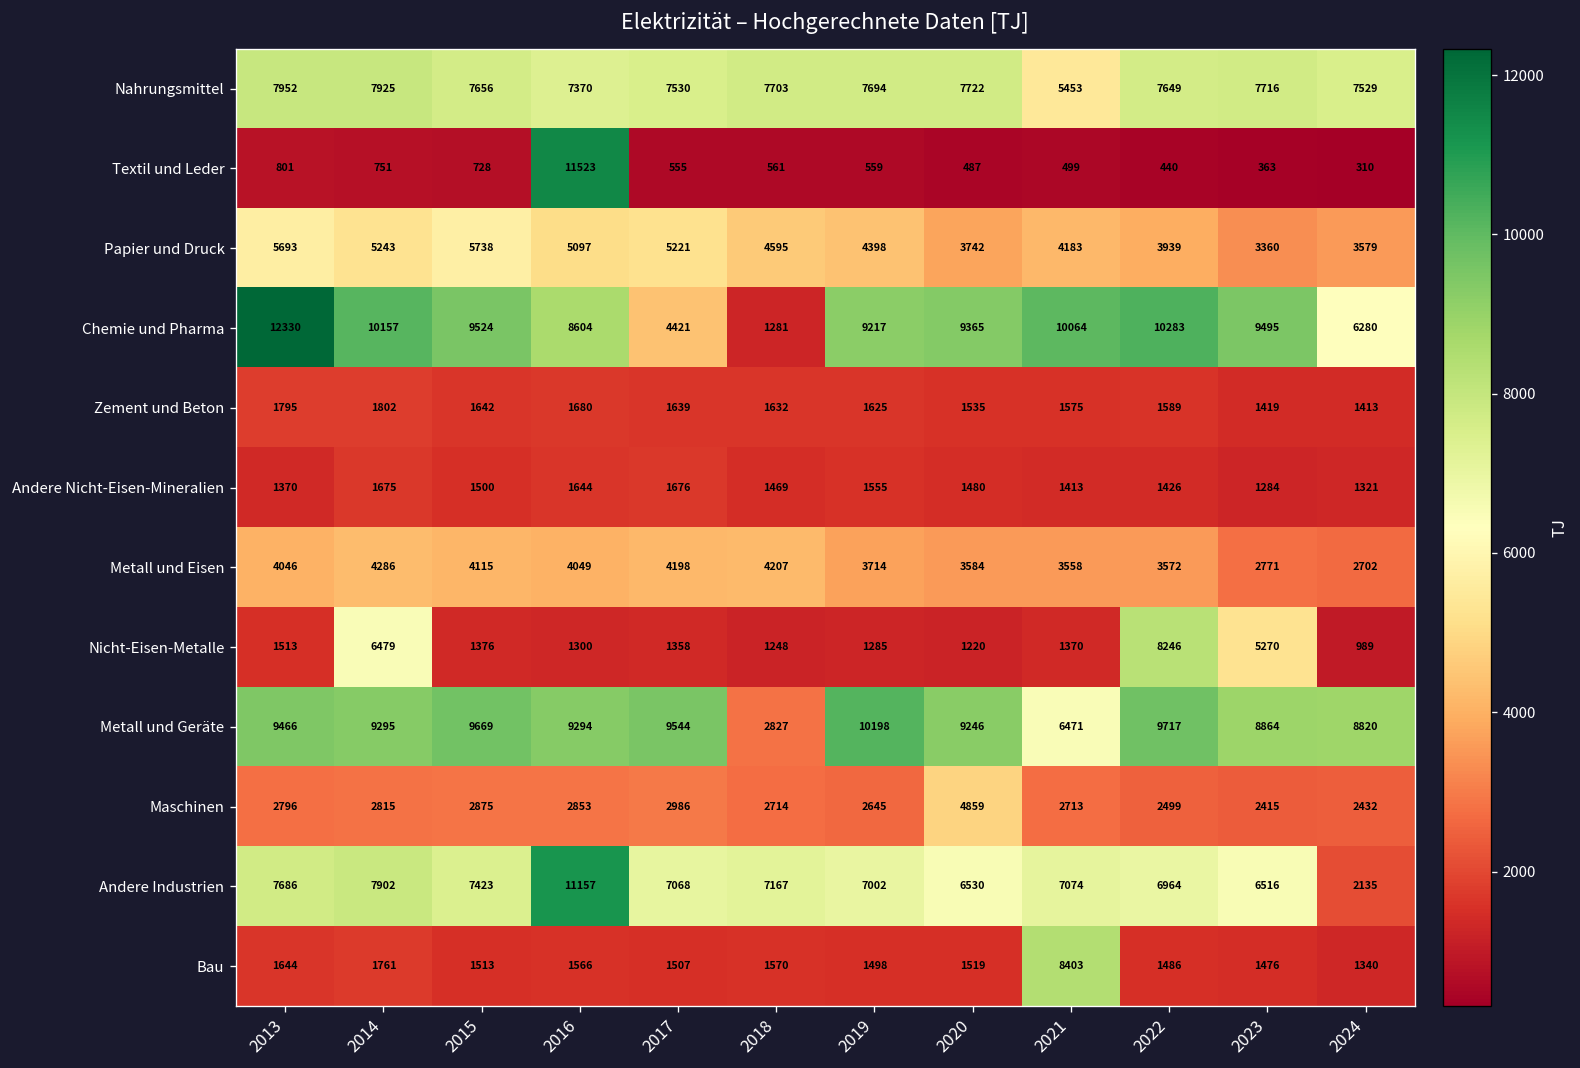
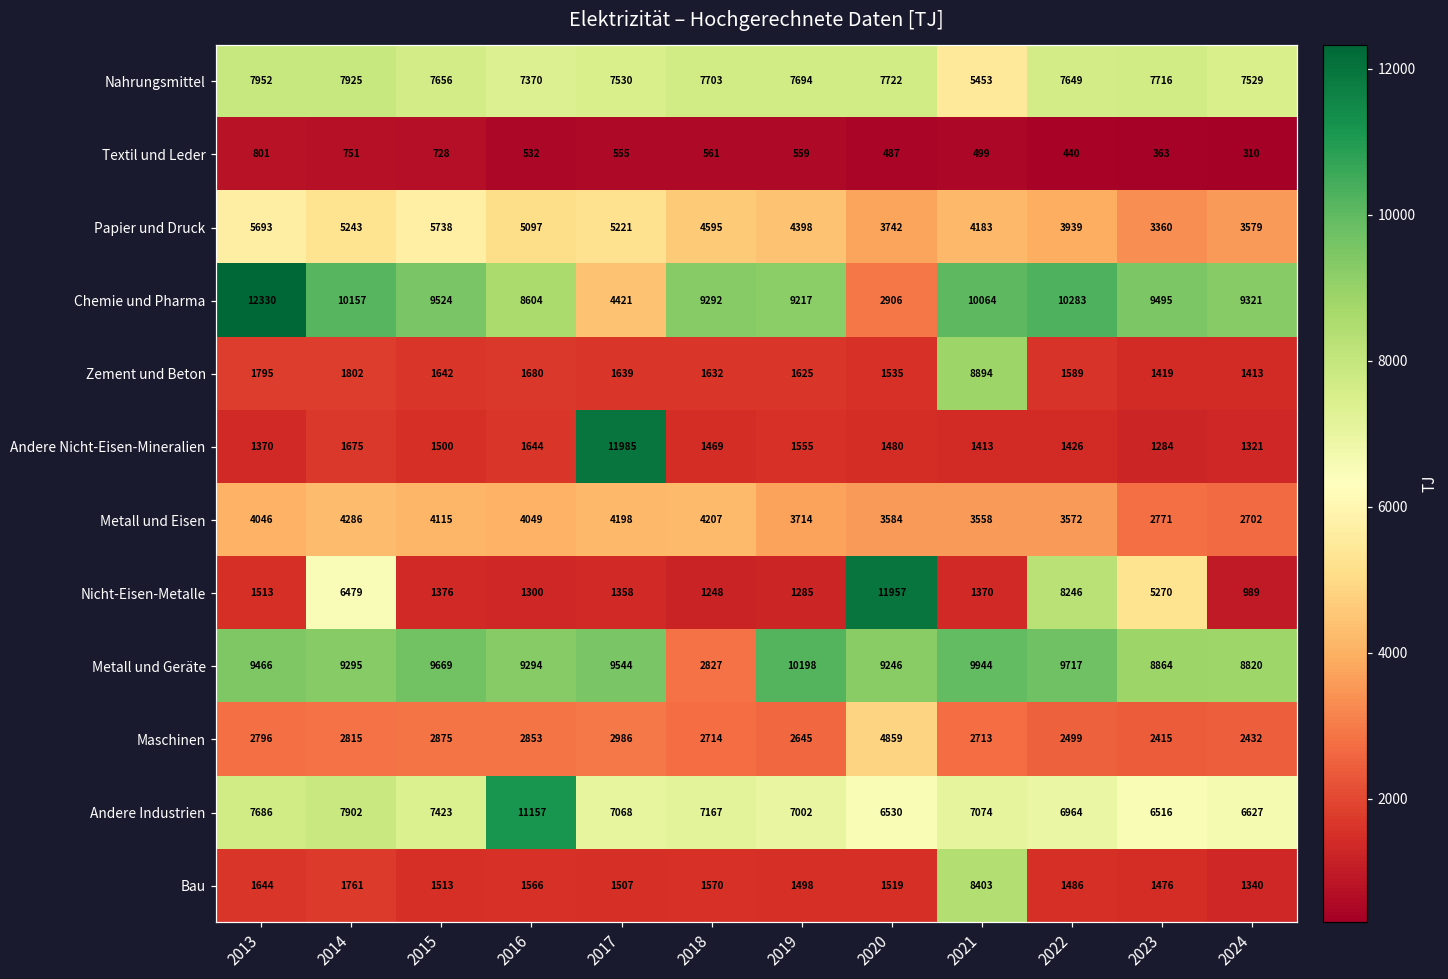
  {
    "Nahrungsmittel": {
      "2013": 7952,
      "2014": 7925,
      "2015": 7656,
      "2016": 7370,
      "2017": 7530,
      "2018": 7703,
      "2019": 7694,
      "2020": 7722,
      "2021": 5453,
      "2022": 7649,
      "2023": 7716,
      "2024": 7529
    },
    "Textil und Leder": {
      "2013": 801,
      "2014": 751,
      "2015": 728,
-     "2016": 11523,
+     "2016": 532,
      "2017": 555,
      "2018": 561,
      "2019": 559,
      "2020": 487,
      "2021": 499,
      "2022": 440,
      "2023": 363,
      "2024": 310
    },
    "Papier und Druck": {
      "2013": 5693,
      "2014": 5243,
      "2015": 5738,
      "2016": 5097,
      "2017": 5221,
      "2018": 4595,
      "2019": 4398,
      "2020": 3742,
      "2021": 4183,
      "2022": 3939,
      "2023": 3360,
      "2024": 3579
    },
    "Chemie und Pharma": {
      "2013": 12330,
      "2014": 10157,
      "2015": 9524,
      "2016": 8604,
      "2017": 4421,
-     "2018": 1281,
+     "2018": 9292,
      "2019": 9217,
-     "2020": 9365,
+     "2020": 2906,
      "2021": 10064,
      "2022": 10283,
      "2023": 9495,
-     "2024": 6280
+     "2024": 9321
    },
    "Zement und Beton": {
      "2013": 1795,
      "2014": 1802,
      "2015": 1642,
      "2016": 1680,
      "2017": 1639,
      "2018": 1632,
      "2019": 1625,
      "2020": 1535,
-     "2021": 1575,
+     "2021": 8894,
      "2022": 1589,
      "2023": 1419,
      "2024": 1413
    },
    "Andere Nicht-Eisen-Mineralien": {
      "2013": 1370,
      "2014": 1675,
      "2015": 1500,
      "2016": 1644,
-     "2017": 1676,
+     "2017": 11985,
      "2018": 1469,
      "2019": 1555,
      "2020": 1480,
      "2021": 1413,
      "2022": 1426,
      "2023": 1284,
      "2024": 1321
    },
    "Metall und Eisen": {
      "2013": 4046,
      "2014": 4286,
      "2015": 4115,
      "2016": 4049,
      "2017": 4198,
      "2018": 4207,
      "2019": 3714,
      "2020": 3584,
      "2021": 3558,
      "2022": 3572,
      "2023": 2771,
      "2024": 2702
    },
    "Nicht-Eisen-Metalle": {
      "2013": 1513,
      "2014": 6479,
      "2015": 1376,
      "2016": 1300,
      "2017": 1358,
      "2018": 1248,
      "2019": 1285,
-     "2020": 1220,
+     "2020": 11957,
      "2021": 1370,
      "2022": 8246,
      "2023": 5270,
      "2024": 989
    },
    "Metall und Geräte": {
      "2013": 9466,
      "2014": 9295,
      "2015": 9669,
      "2016": 9294,
      "2017": 9544,
      "2018": 2827,
      "2019": 10198,
      "2020": 9246,
-     "2021": 6471,
+     "2021": 9944,
      "2022": 9717,
      "2023": 8864,
      "2024": 8820
    },
    "Maschinen": {
      "2013": 2796,
      "2014": 2815,
      "2015": 2875,
      "2016": 2853,
      "2017": 2986,
      "2018": 2714,
      "2019": 2645,
      "2020": 4859,
      "2021": 2713,
      "2022": 2499,
      "2023": 2415,
      "2024": 2432
    },
    "Andere Industrien": {
      "2013": 7686,
      "2014": 7902,
      "2015": 7423,
      "2016": 11157,
      "2017": 7068,
      "2018": 7167,
      "2019": 7002,
      "2020": 6530,
      "2021": 7074,
      "2022": 6964,
      "2023": 6516,
-     "2024": 2135
+     "2024": 6627
    },
    "Bau": {
      "2013": 1644,
      "2014": 1761,
      "2015": 1513,
      "2016": 1566,
      "2017": 1507,
      "2018": 1570,
      "2019": 1498,
      "2020": 1519,
      "2021": 8403,
      "2022": 1486,
      "2023": 1476,
      "2024": 1340
    }
  }
